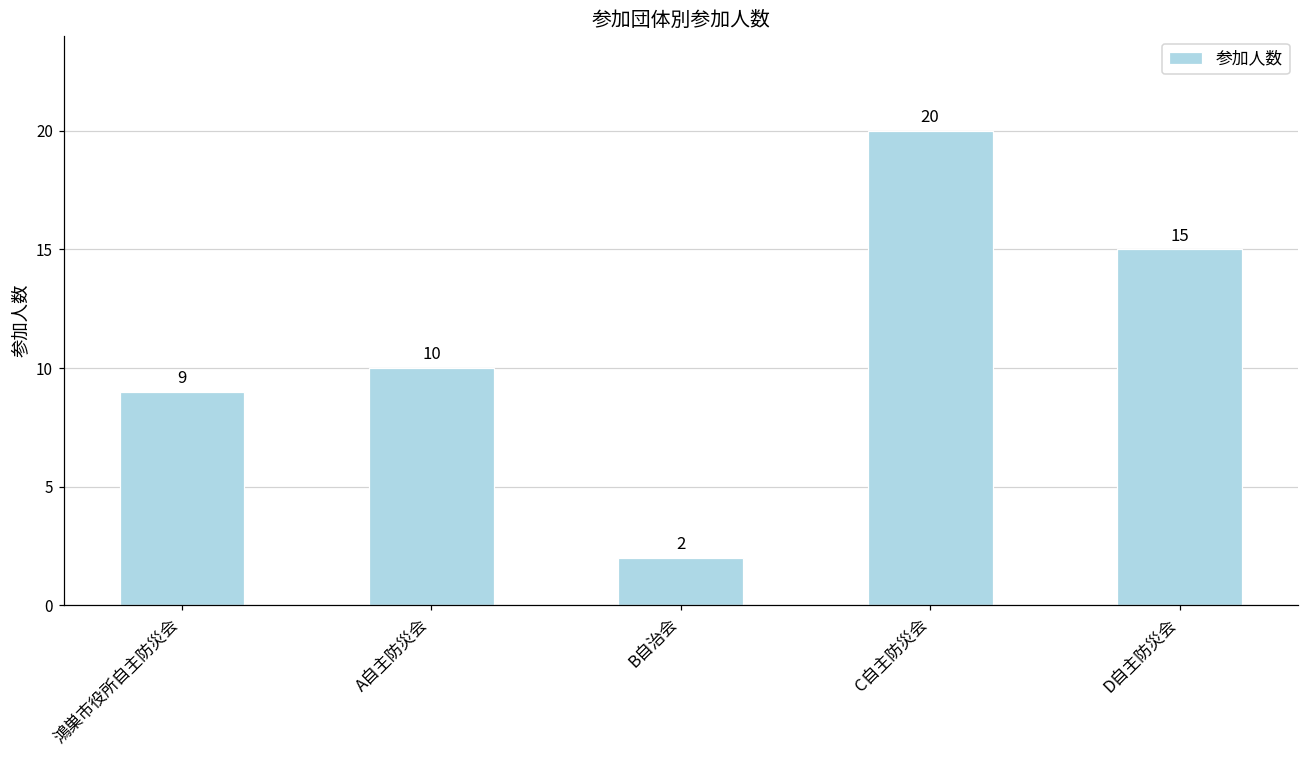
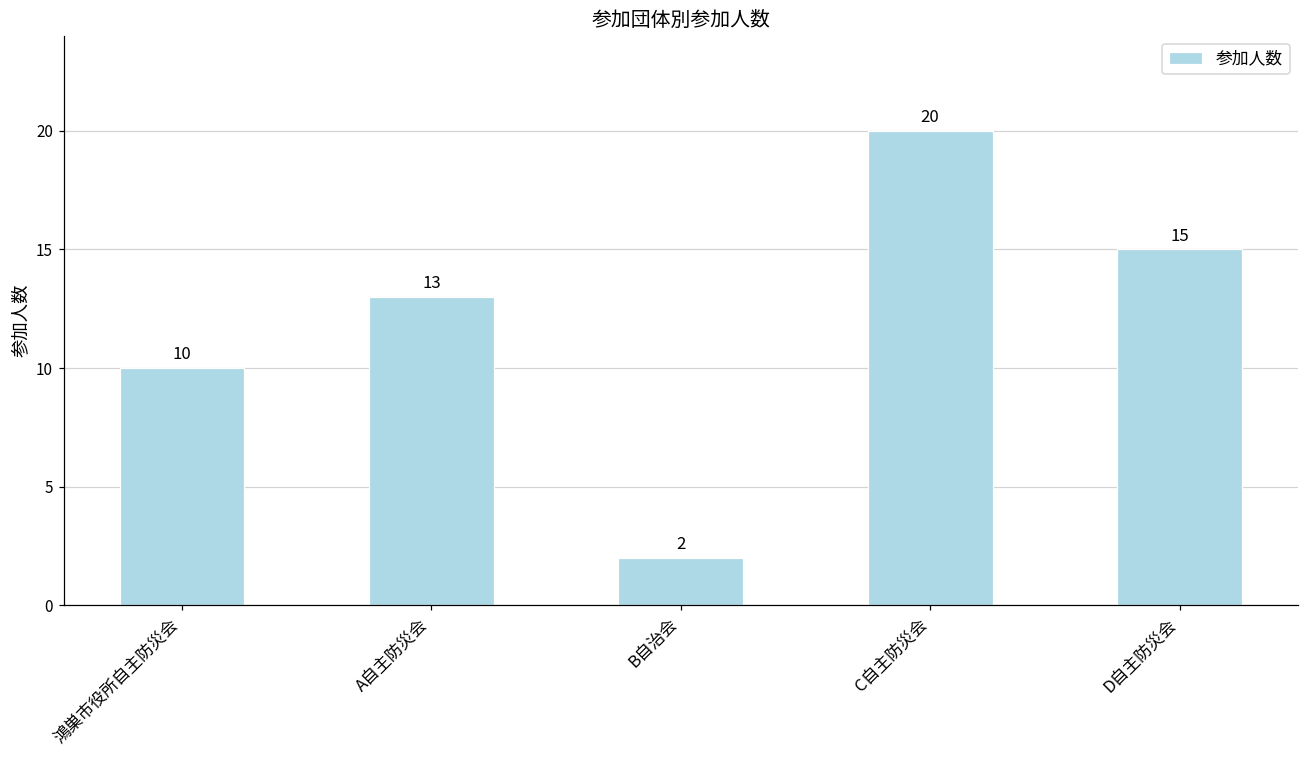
  {
-   "鴻巣市役所自主防災会": 9,
-   "A自主防災会": 10,
+   "鴻巣市役所自主防災会": 10,
+   "A自主防災会": 13,
    "B自治会": 2,
    "C自主防災会": 20,
    "D自主防災会": 15
  }
